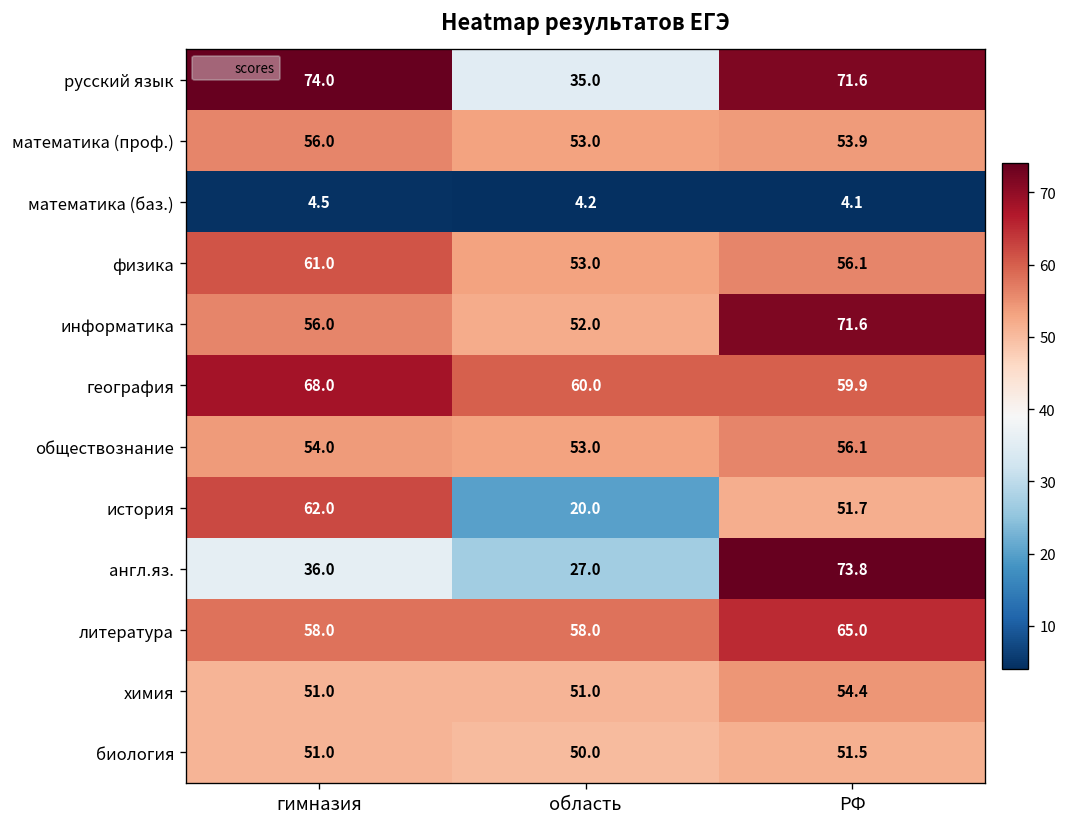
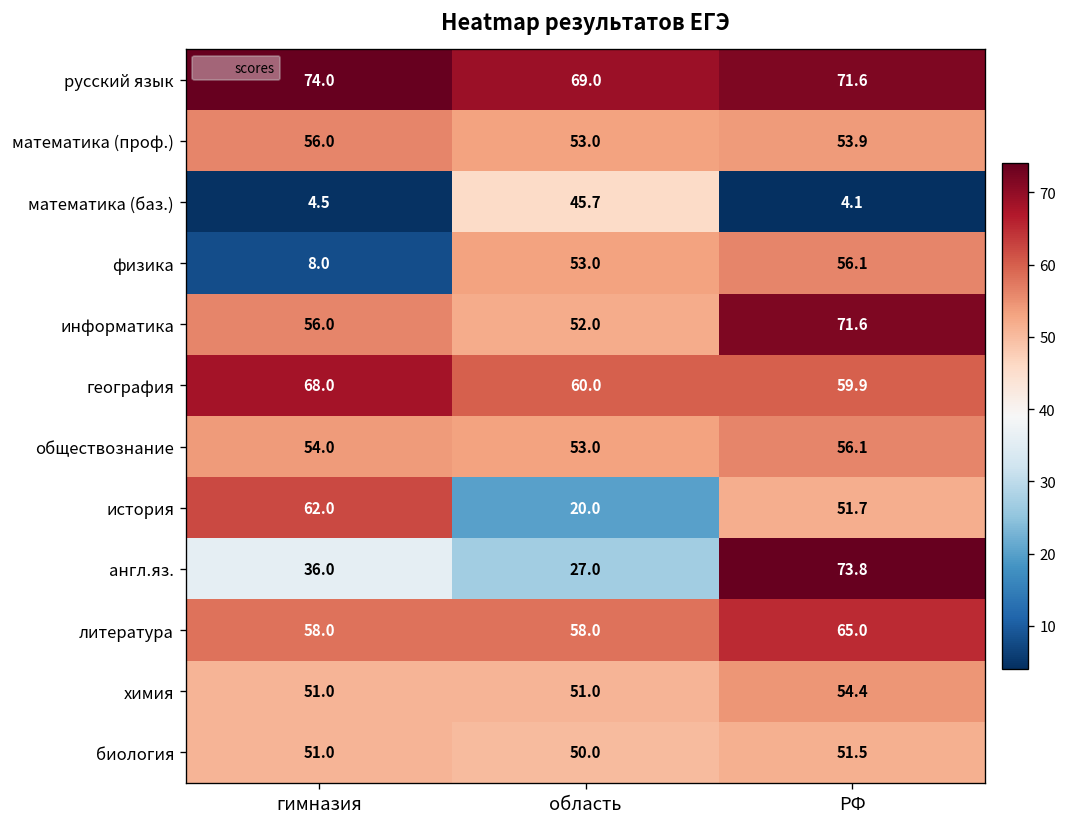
  {
    "русский язык": {
      "гимназия": 74.0,
-     "область": 35.0,
+     "область": 69.0,
      "РФ": 71.6
    },
    "математика (проф.)": {
      "гимназия": 56.0,
      "область": 53.0,
      "РФ": 53.9
    },
    "математика (баз.)": {
      "гимназия": 4.5,
-     "область": 4.2,
+     "область": 45.7,
      "РФ": 4.1
    },
    "физика": {
-     "гимназия": 61.0,
+     "гимназия": 8.0,
      "область": 53.0,
      "РФ": 56.1
    },
    "информатика": {
      "гимназия": 56.0,
      "область": 52.0,
      "РФ": 71.6
    },
    "география": {
      "гимназия": 68.0,
      "область": 60.0,
      "РФ": 59.9
    },
    "обществознание": {
      "гимназия": 54.0,
      "область": 53.0,
      "РФ": 56.1
    },
    "история": {
      "гимназия": 62.0,
      "область": 20.0,
      "РФ": 51.7
    },
    "англ.яз.": {
      "гимназия": 36.0,
      "область": 27.0,
      "РФ": 73.8
    },
    "литература": {
      "гимназия": 58.0,
      "область": 58.0,
      "РФ": 65.0
    },
    "химия": {
      "гимназия": 51.0,
      "область": 51.0,
      "РФ": 54.4
    },
    "биология": {
      "гимназия": 51.0,
      "область": 50.0,
      "РФ": 51.5
    }
  }
